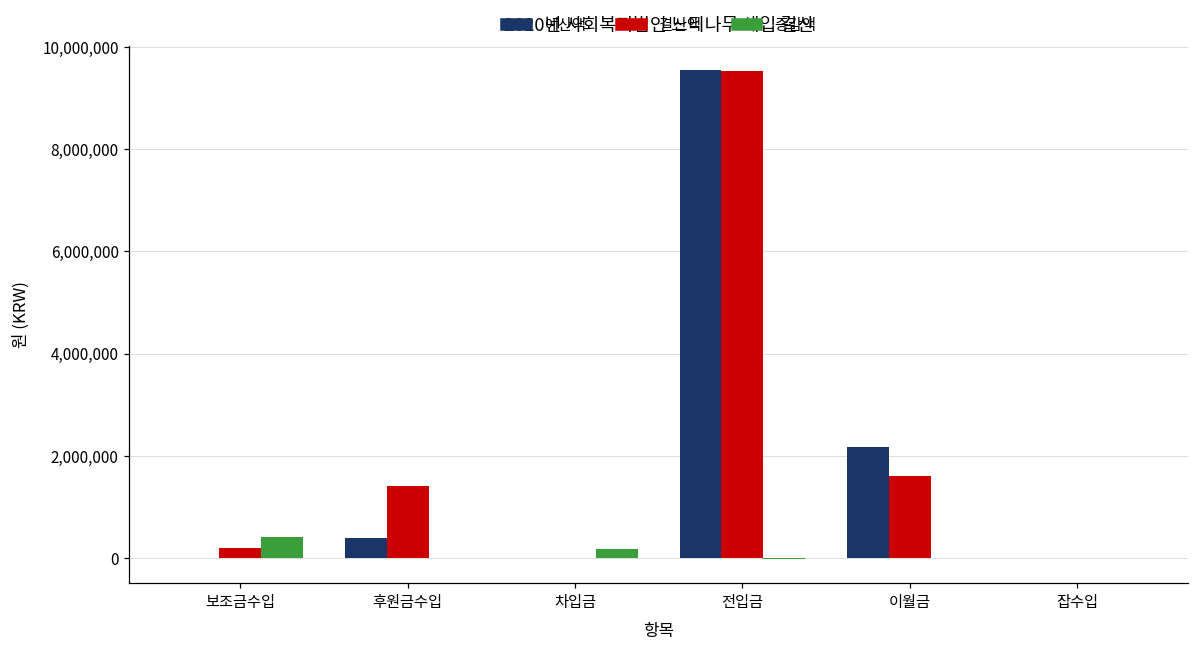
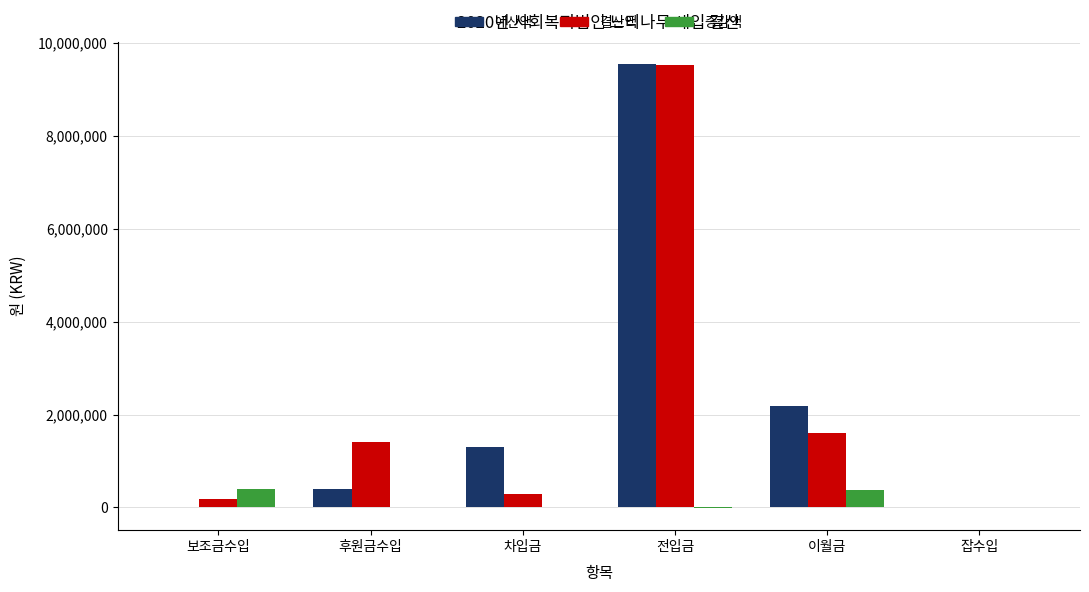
  {
    "예산액": {
      "보조금수입": "0",
      "후원금수입": "400,000",
-     "차입금": "0",
+     "차입금": "1,300,000",
      "전입금": "9,500,000",
      "이월금": "2,200,000"
    },
    "결산액": {
      "보조금수입": "200,000",
      "후원금수입": "1,400,000",
-     "차입금": "0",
+     "차입금": "300,000",
      "전입금": "9,500,000",
      "이월금": "1,600,000"
    },
    "증감액": {
      "보조금수입": "400,000",
      "후원금수입": "0",
-     "차입금": "200,000",
-     "이월금": "0"
+     "차입금": "0",
+     "이월금": "400,000"
    }
  }
